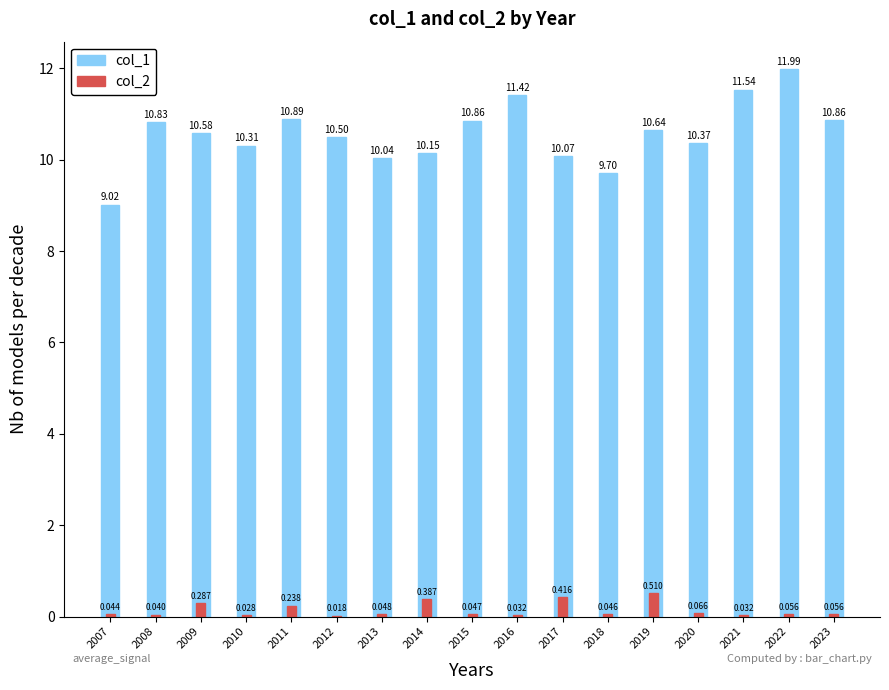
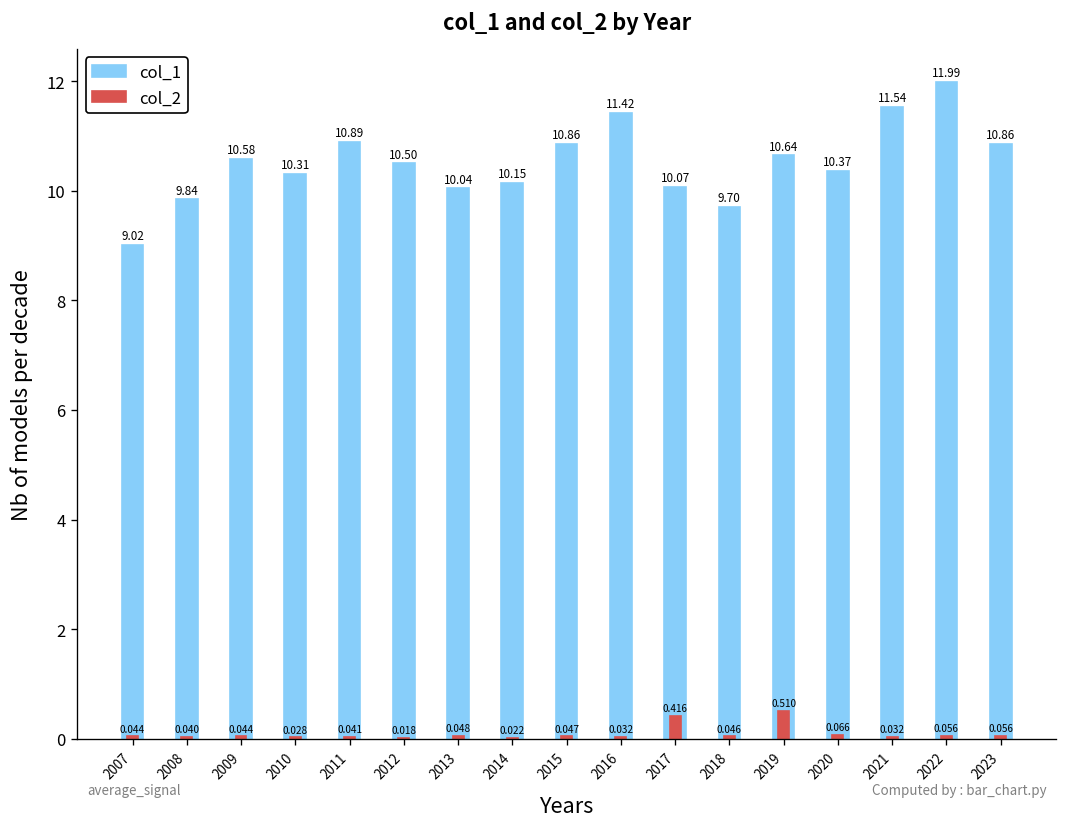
  {
    "col_1": {
      "2007": 9.02,
-     "2008": 10.83,
+     "2008": 9.84,
      "2009": 10.58,
      "2010": 10.31,
      "2011": 10.89,
      "2012": 10.50,
      "2013": 10.04,
      "2014": 10.15,
      "2015": 10.86,
      "2016": 11.42,
      "2017": 10.07,
      "2018": 9.70,
      "2019": 10.64,
      "2020": 10.37,
      "2021": 11.54,
      "2022": 11.99,
      "2023": 10.86
    },
    "col_2": {
      "2008": 0.040,
-     "2009": 0.287,
+     "2009": 0.044,
      "2010": 0.028,
-     "2011": 0.238,
+     "2011": 0.041,
      "2012": 0.018,
-     "2014": 0.387,
+     "2014": 0.022,
      "2016": 0.032,
      "2021": 0.032
    }
  }
